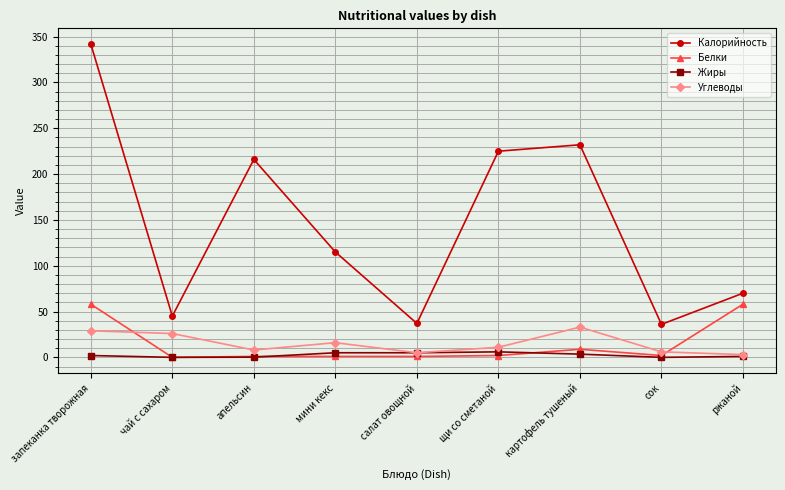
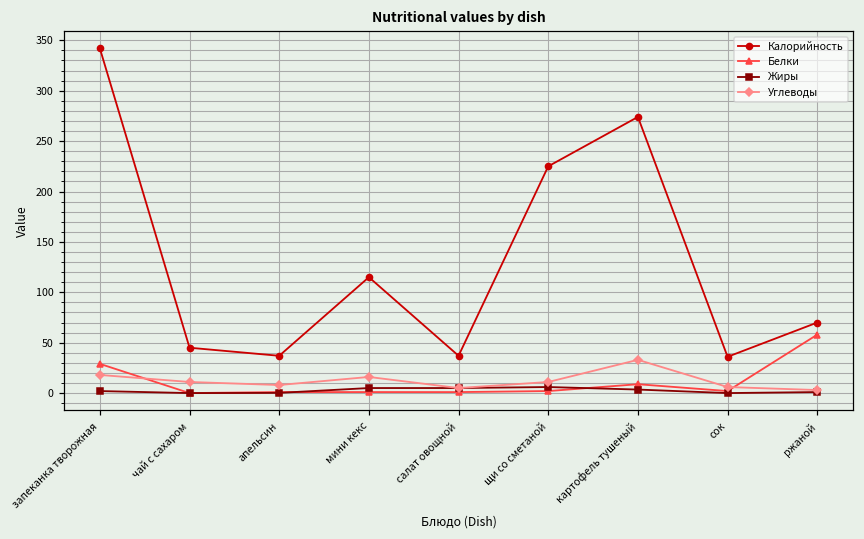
  {
    "Калорийность": {
      "запеканка творожная": 340,
      "чай с сахаром": 50,
-     "апельсин": 220,
+     "апельсин": 40,
      "мини кекс": 120,
      "салат овощной": 40,
      "щи со сметаной": 230,
-     "картофель тушеный": 230,
+     "картофель тушеный": 270,
      "сок": 40,
      "ржаной": 70
    },
    "Белки": {
-     "запеканка творожная": 60,
+     "запеканка творожная": 30,
      "мини кекс": 0,
      "салат овощной": 0,
      "щи со сметаной": 0,
      "картофель тушеный": 10,
      "ржаной": 60
    },
    "Жиры": {
      "запеканка творожная": 0,
      "мини кекс": 10,
      "щи со сметаной": 10,
      "картофель тушеный": 0
    },
    "Углеводы": {
-     "запеканка творожная": 30,
-     "чай с сахаром": 30,
+     "запеканка творожная": 20,
+     "чай с сахаром": 10,
      "апельсин": 10,
      "мини кекс": 20,
      "щи со сметаной": 10,
      "картофель тушеный": 30,
      "сок": 10
    }
  }
